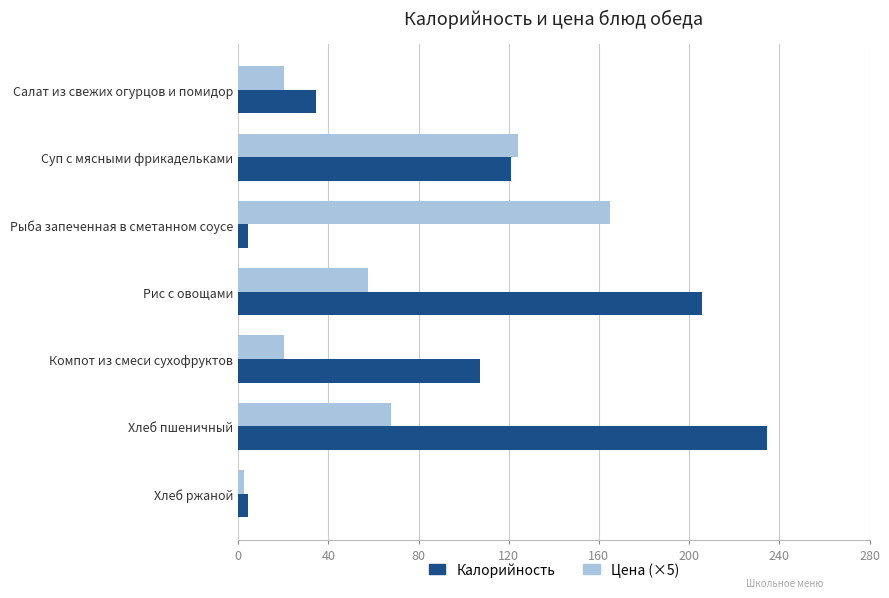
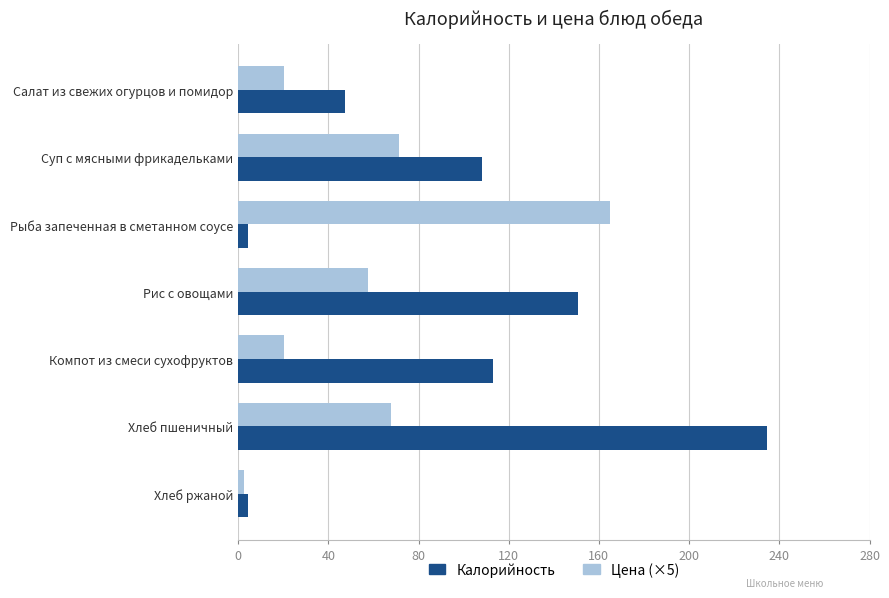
  {
    "Калорийность": {
-     "Салат из свежих огурцов и помидор": 35,
-     "Суп с мясными фрикадельками": 121,
+     "Салат из свежих огурцов и помидор": 47,
+     "Суп с мясными фрикадельками": 108,
      "Рыба запеченная в сметанном соусе": 4,
-     "Рис с овощами": 206,
-     "Компот из смеси сухофруктов": 107,
+     "Рис с овощами": 151,
+     "Компот из смеси сухофруктов": 113,
      "Хлеб пшеничный": 234,
      "Хлеб ржаной": 4
    },
    "Цена (×5)": {
      "Салат из свежих огурцов и помидор": 20,
-     "Суп с мясными фрикадельками": 124,
+     "Суп с мясными фрикадельками": 71,
      "Рыба запеченная в сметанном соусе": 165,
      "Рис с овощами": 58,
      "Компот из смеси сухофруктов": 21,
      "Хлеб пшеничный": 68,
      "Хлеб ржаной": 3
    }
  }
